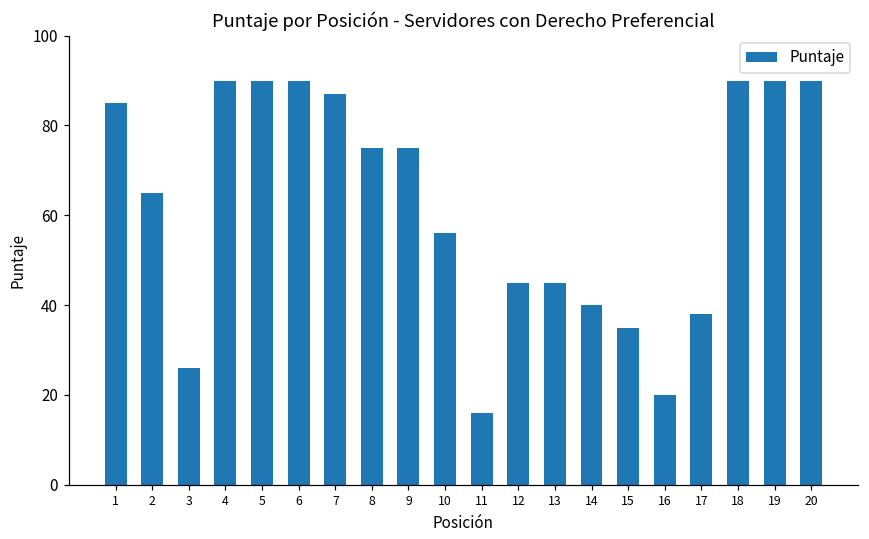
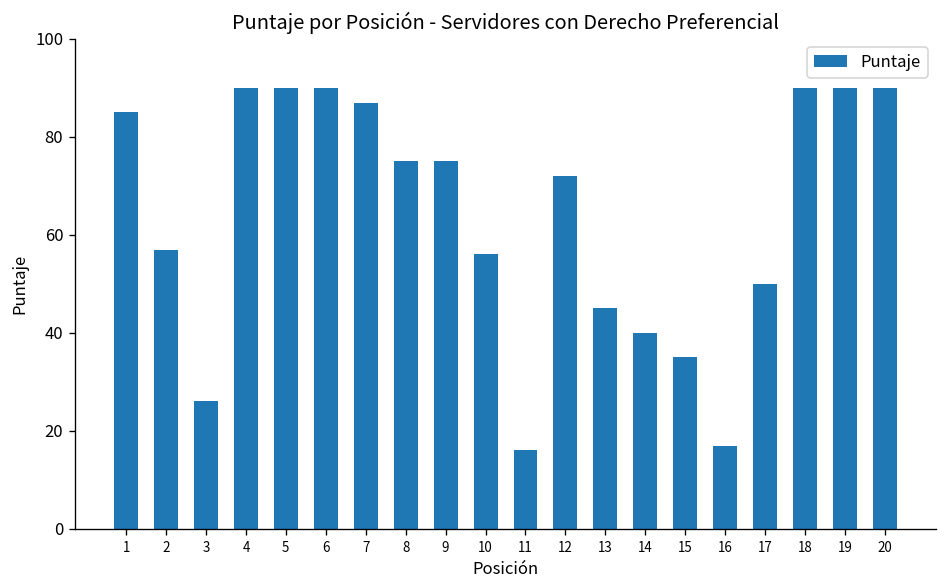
  {
    "1": 85,
-   "2": 65,
+   "2": 57,
    "3": 26,
    "4": 90,
    "5": 90,
    "6": 90,
    "7": 87,
    "8": 75,
    "9": 75,
    "10": 56,
    "11": 16,
-   "12": 45,
+   "12": 72,
    "13": 45,
    "14": 40,
    "15": 35,
-   "16": 20,
-   "17": 38,
+   "16": 17,
+   "17": 50,
    "18": 90,
    "19": 90,
    "20": 90
  }
